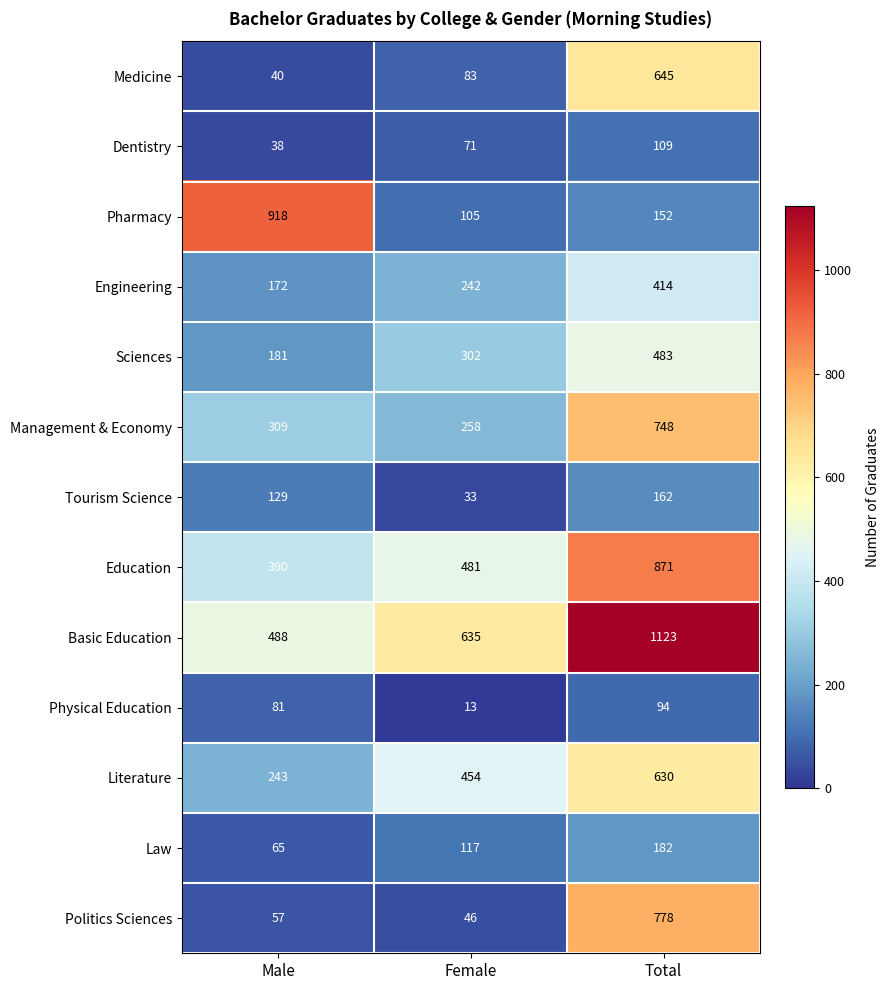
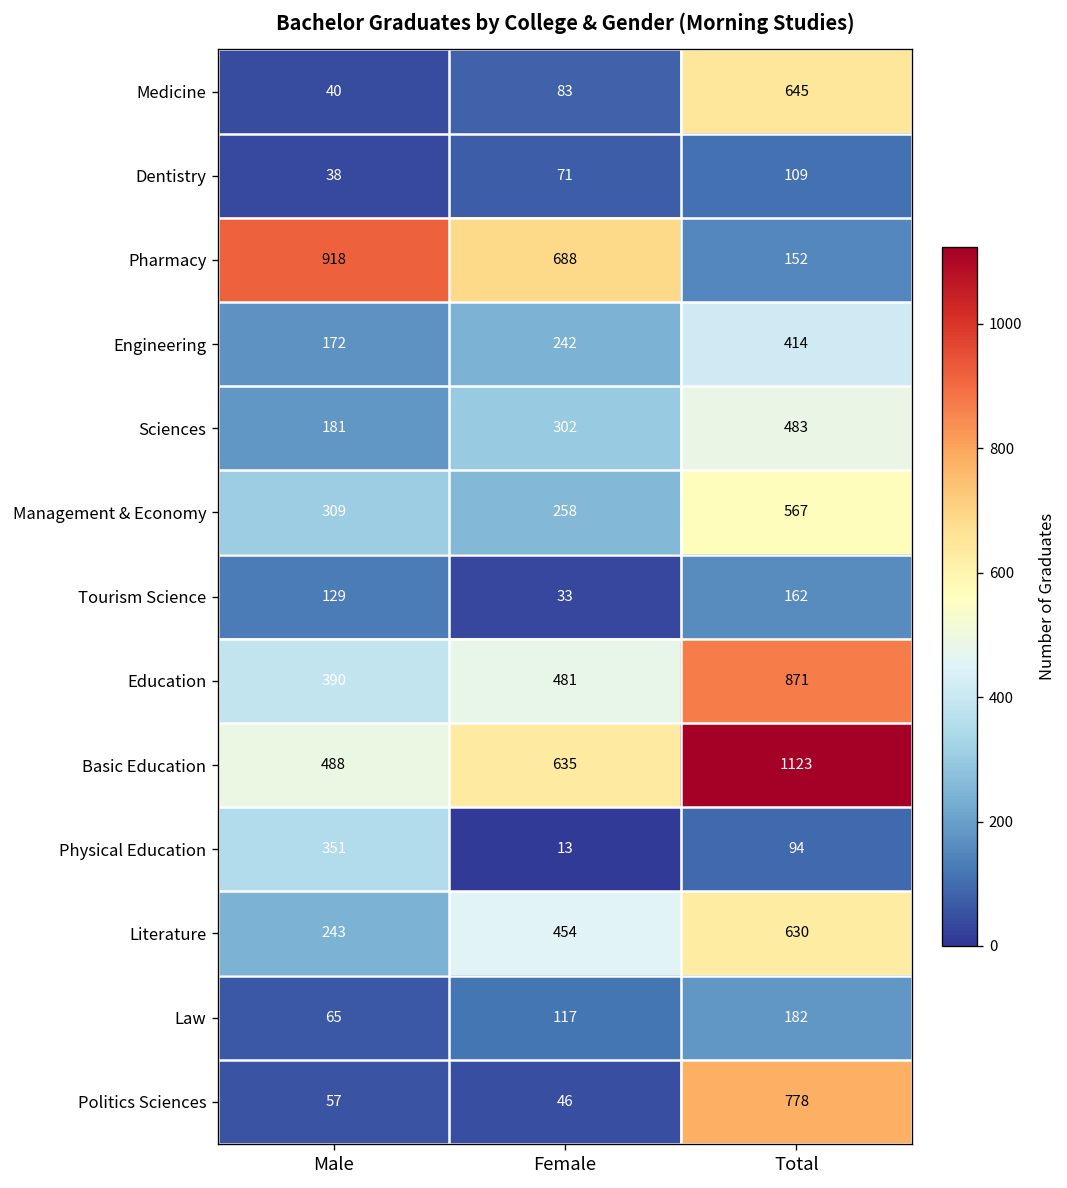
  {
    "Medicine": {
      "Male": 40,
      "Female": 83,
      "Total": 645
    },
    "Dentistry": {
      "Male": 38,
      "Female": 71,
      "Total": 109
    },
    "Pharmacy": {
      "Male": 918,
-     "Female": 105,
+     "Female": 688,
      "Total": 152
    },
    "Engineering": {
      "Male": 172,
      "Female": 242,
      "Total": 414
    },
    "Sciences": {
      "Male": 181,
      "Female": 302,
      "Total": 483
    },
    "Management & Economy": {
      "Male": 309,
      "Female": 258,
-     "Total": 748
+     "Total": 567
    },
    "Tourism Science": {
      "Male": 129,
      "Female": 33,
      "Total": 162
    },
    "Education": {
      "Male": 390,
      "Female": 481,
      "Total": 871
    },
    "Basic Education": {
      "Male": 488,
      "Female": 635,
      "Total": 1123
    },
    "Physical Education": {
-     "Male": 81,
+     "Male": 351,
      "Female": 13,
      "Total": 94
    },
    "Literature": {
      "Male": 243,
      "Female": 454,
      "Total": 630
    },
    "Law": {
      "Male": 65,
      "Female": 117,
      "Total": 182
    },
    "Politics Sciences": {
      "Male": 57,
      "Female": 46,
      "Total": 778
    }
  }
